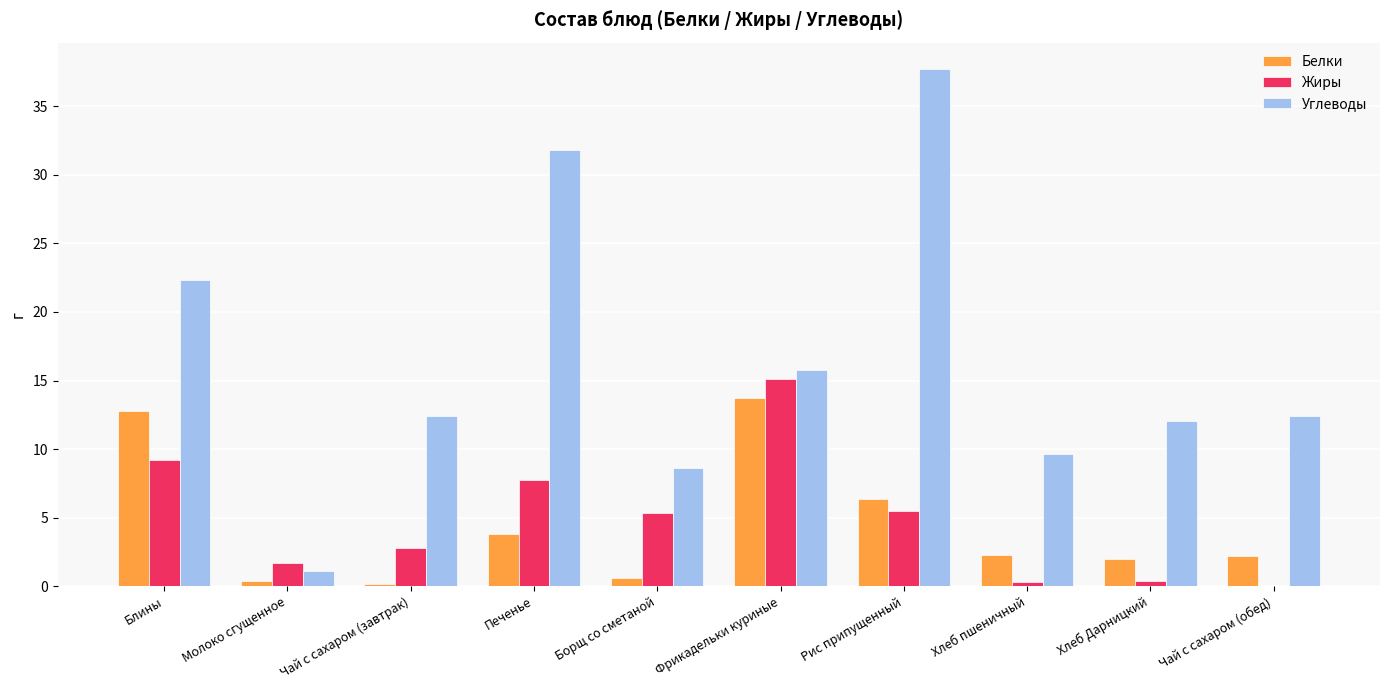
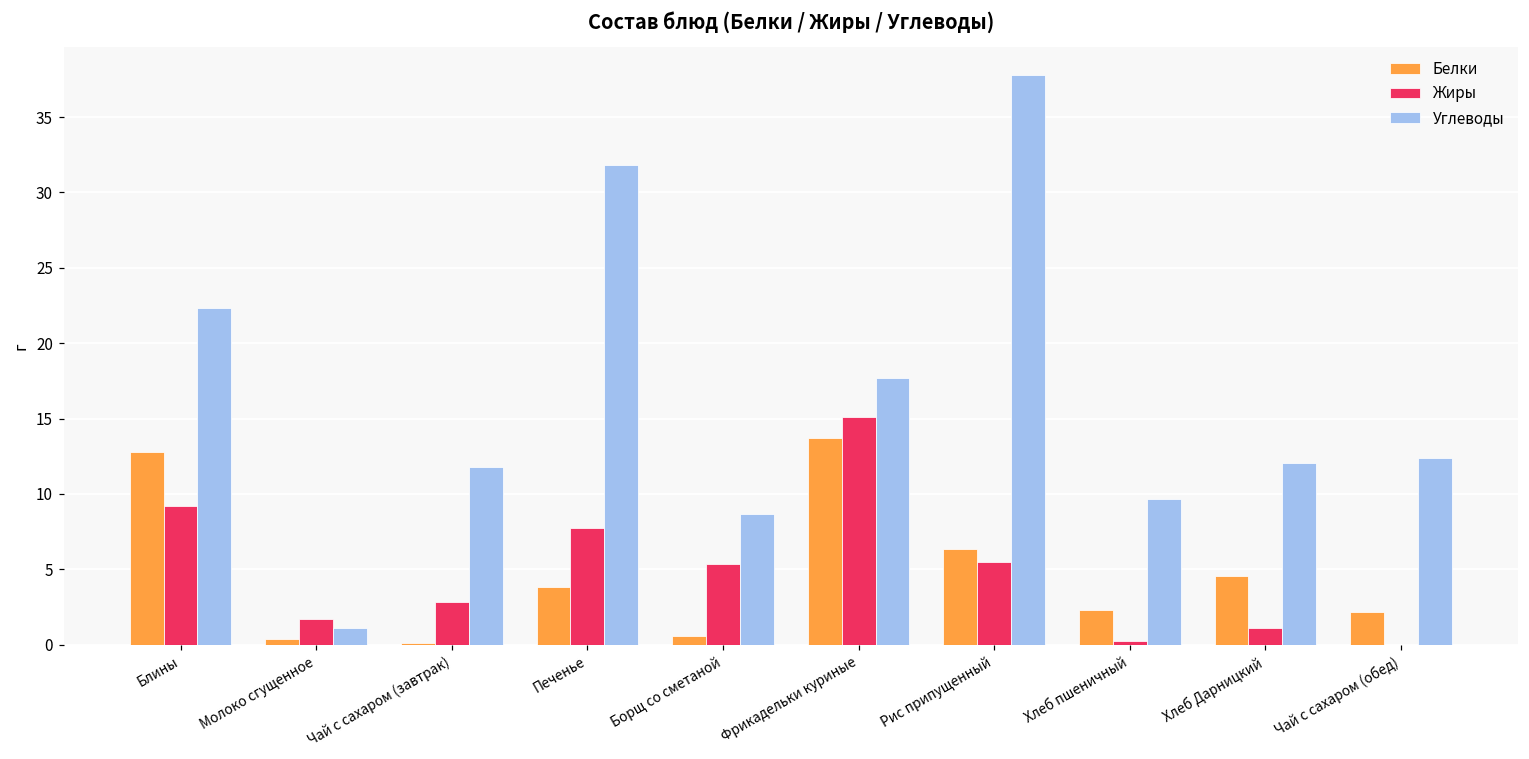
  {
    "Белки": {
      "Блины": 12.8,
      "Молоко сгущенное": 0.4,
      "Печенье": 3.8,
      "Борщ со сметаной": 0.6,
      "Фрикадельки куриные": 13.7,
      "Рис припущенный": 6.3,
      "Хлеб пшеничный": 2.3,
-     "Хлеб Дарницкий": 2.0,
+     "Хлеб Дарницкий": 4.6,
      "Чай с сахаром (обед)": 2.2
    },
    "Жиры": {
      "Блины": 9.2,
      "Молоко сгущенное": 1.7,
      "Чай с сахаром (завтрак)": 2.8,
      "Печенье": 7.8,
      "Борщ со сметаной": 5.3,
      "Фрикадельки куриные": 15.1,
      "Рис припущенный": 5.5,
      "Хлеб пшеничный": 0.3,
-     "Хлеб Дарницкий": 0.4,
+     "Хлеб Дарницкий": 1.1,
      "Чай с сахаром (обед)": 0.0
    },
    "Углеводы": {
      "Блины": 22.4,
      "Молоко сгущенное": 1.1,
-     "Чай с сахаром (завтрак)": 12.4,
+     "Чай с сахаром (завтрак)": 11.8,
      "Печенье": 31.8,
      "Борщ со сметаной": 8.7,
-     "Фрикадельки куриные": 15.8,
+     "Фрикадельки куриные": 17.7,
      "Рис припущенный": 37.8,
      "Хлеб пшеничный": 9.7,
      "Хлеб Дарницкий": 12.0,
      "Чай с сахаром (обед)": 12.4
    }
  }
